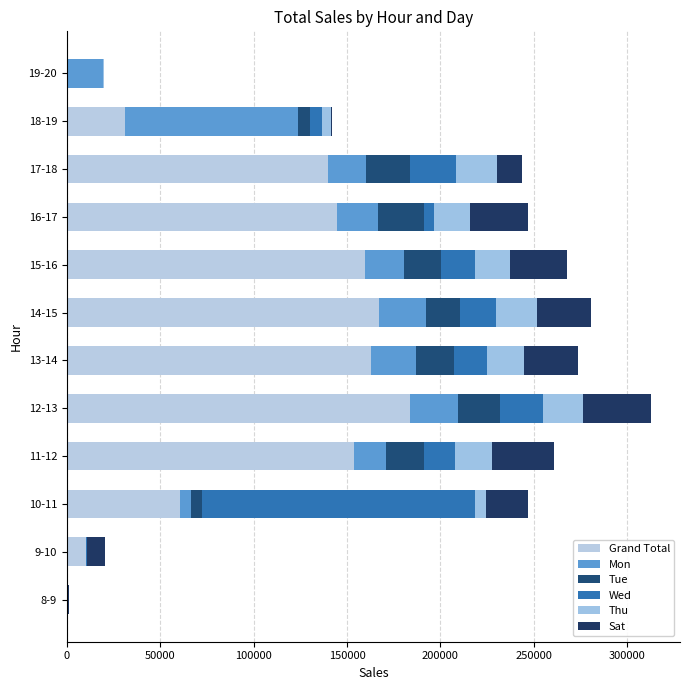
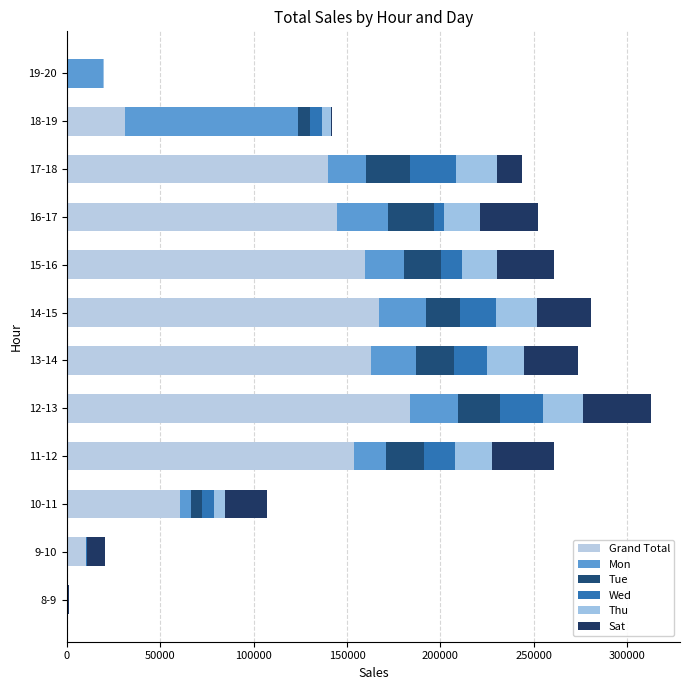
  {
    "Mon": {
      "19-20": 19000,
      "18-19": 93000,
      "17-18": 20000,
-     "16-17": 22000,
+     "16-17": 27000,
      "15-16": 21000,
      "14-15": 25000,
      "13-14": 24000,
      "12-13": 26000,
      "11-12": 17000,
      "10-11": 6000
    },
    "Wed": {
      "18-19": 6000,
      "17-18": 24000,
      "16-17": 6000,
-     "15-16": 18000,
+     "15-16": 11000,
      "14-15": 19000,
      "13-14": 18000,
      "12-13": 23000,
      "11-12": 17000,
-     "10-11": 146000,
+     "10-11": 6000,
      "8-9": 0
    }
  }
